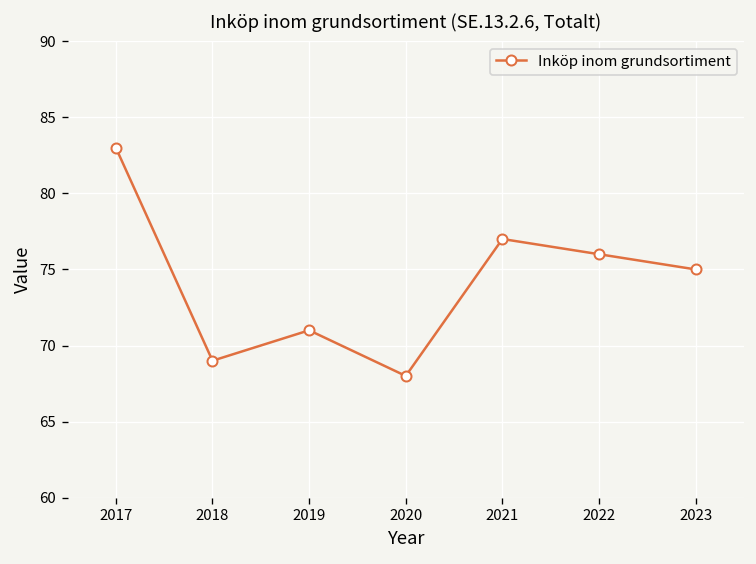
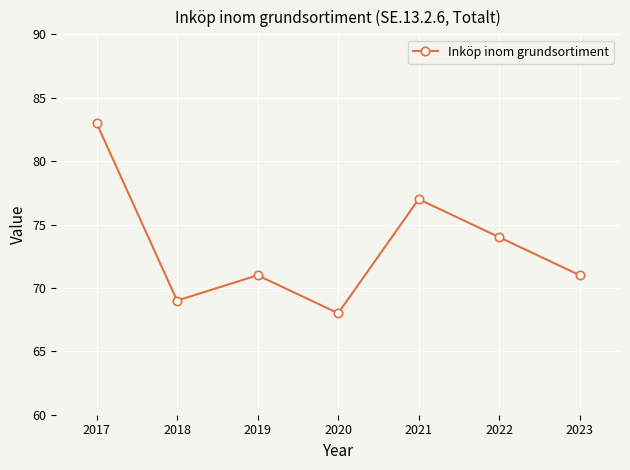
  {
    "2017": 83,
    "2018": 69,
    "2019": 71,
    "2020": 68,
    "2021": 77,
-   "2022": 76,
-   "2023": 75
+   "2022": 74,
+   "2023": 71
  }
